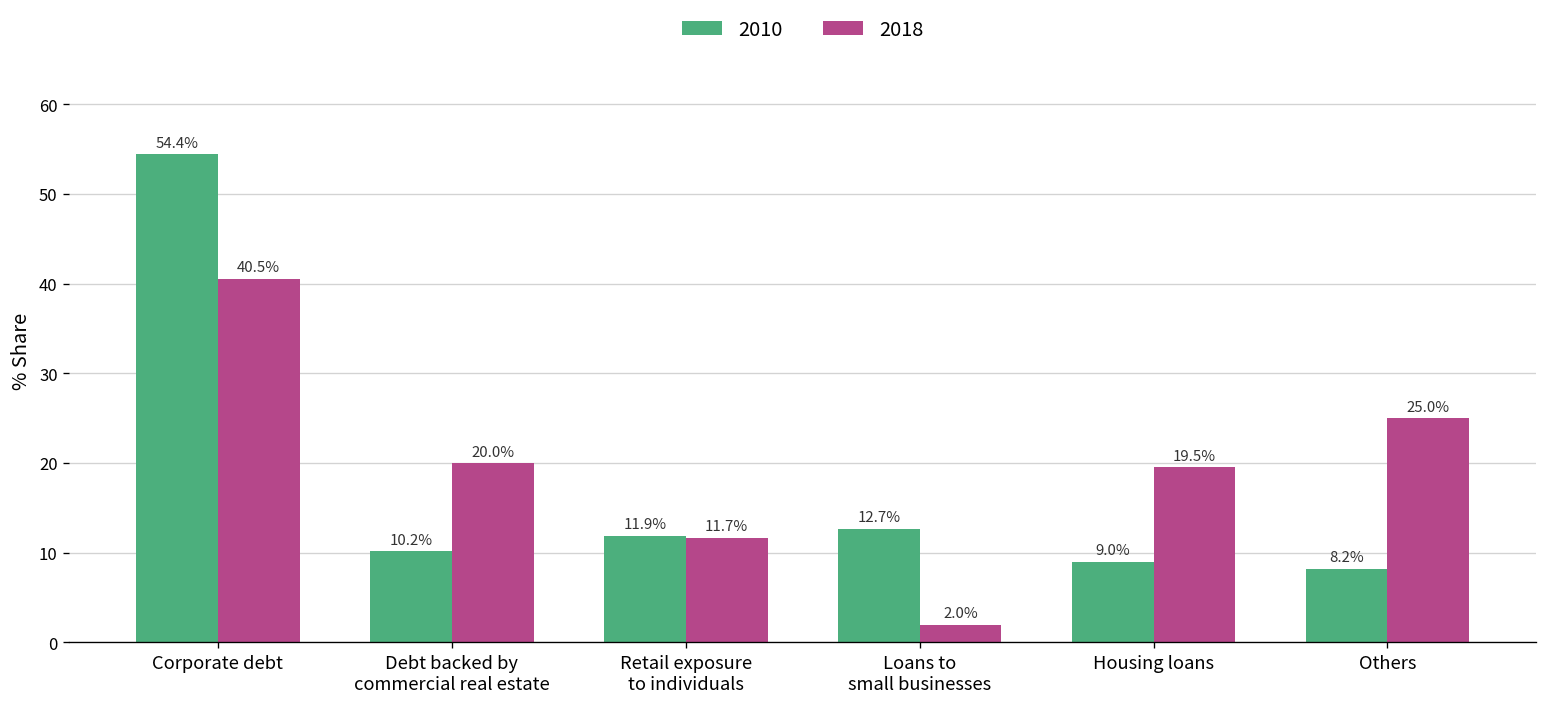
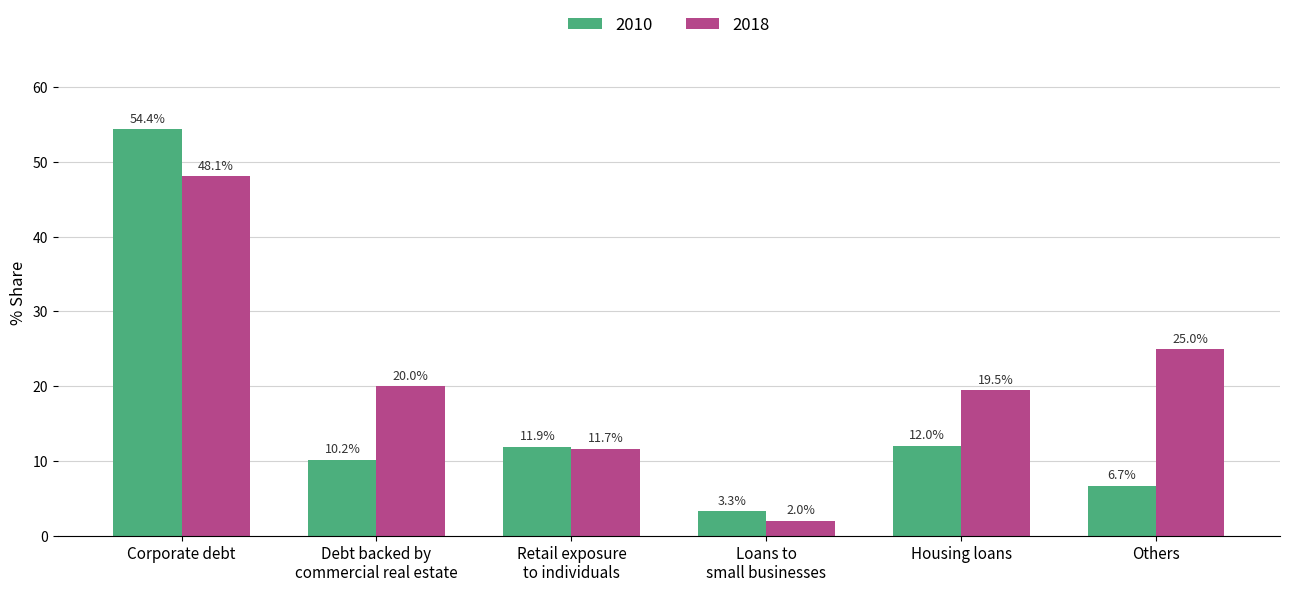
  {
    "2010": {
      "Corporate debt": "54.4%",
      "Debt backed by commercial real estate": "10.2%",
      "Retail exposure to individuals": "11.9%",
-     "Loans to small businesses": "12.7%",
-     "Housing loans": "9.0%",
-     "Others": "8.2%"
+     "Loans to small businesses": "3.3%",
+     "Housing loans": "12.0%",
+     "Others": "6.7%"
    },
    "2018": {
-     "Corporate debt": "40.5%",
+     "Corporate debt": "48.1%",
      "Debt backed by commercial real estate": "20.0%",
      "Retail exposure to individuals": "11.7%",
      "Loans to small businesses": "2.0%",
      "Housing loans": "19.5%",
      "Others": "25.0%"
    }
  }
